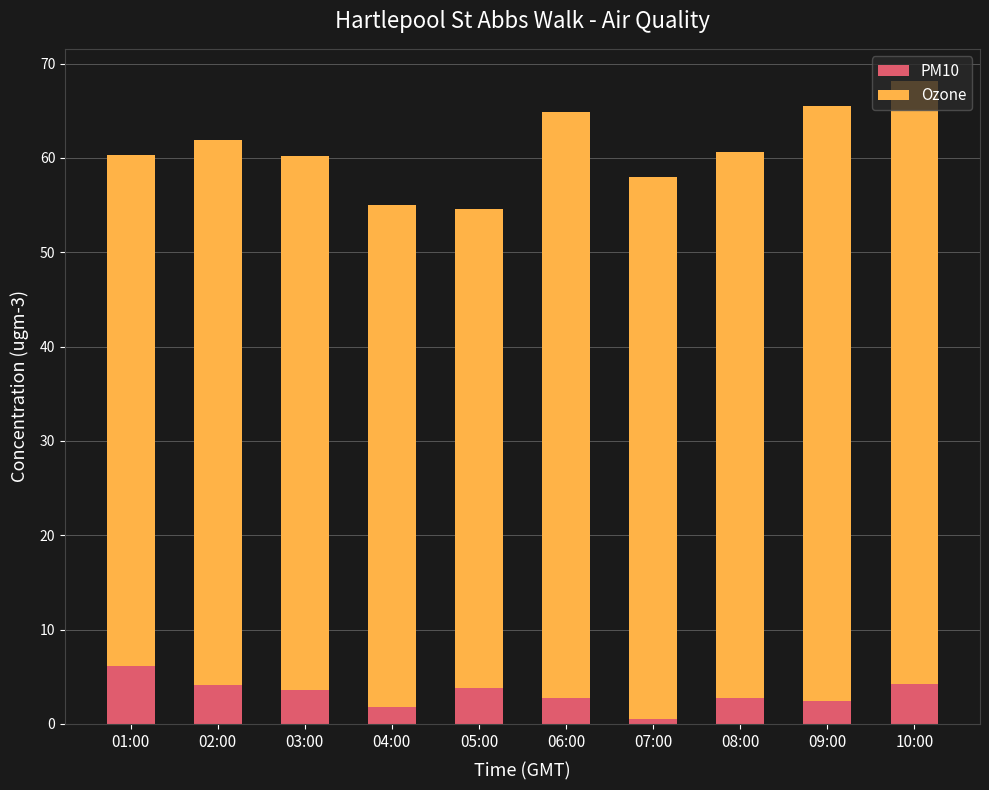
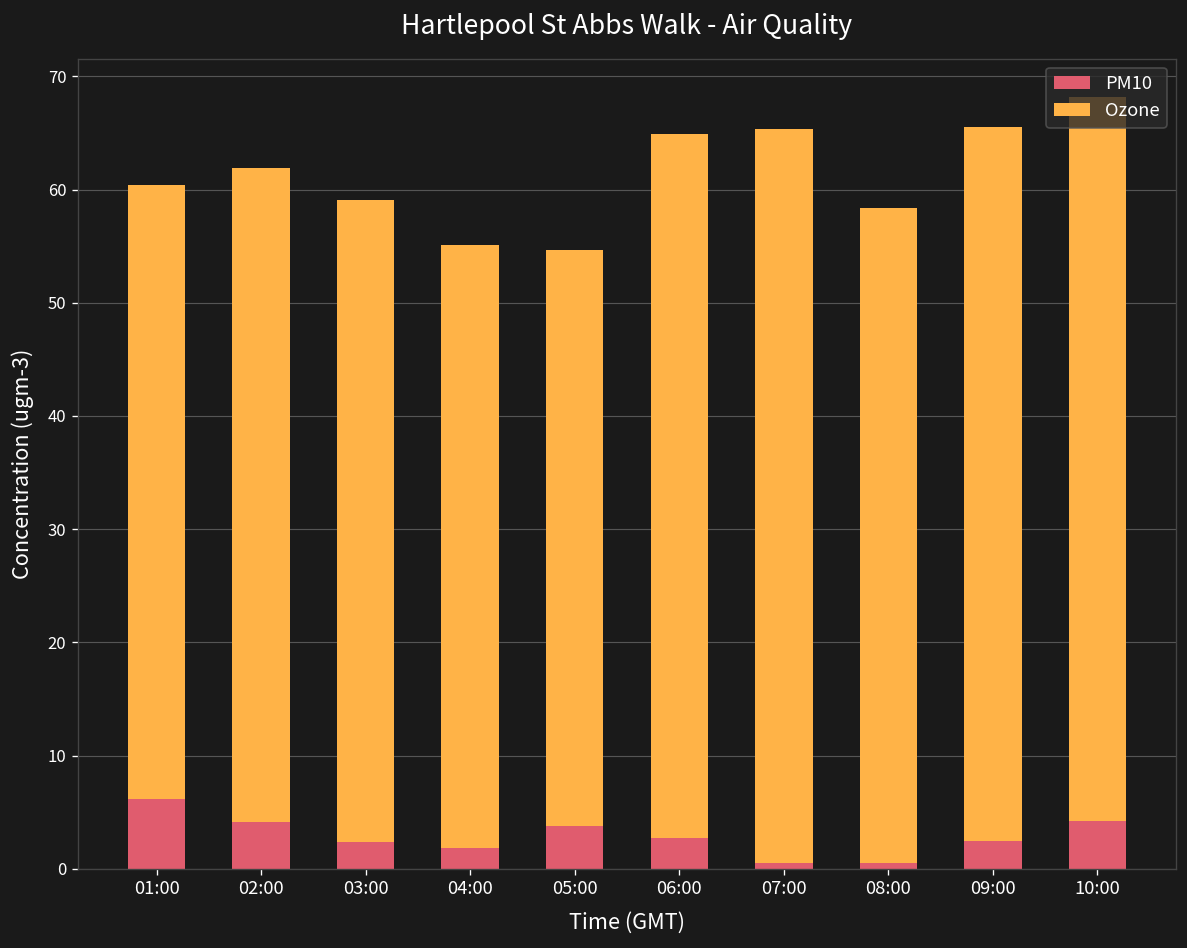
  {
    "PM10": {
      "01:00": 6,
      "02:00": 4,
-     "03:00": 4,
+     "03:00": 2,
      "04:00": 2,
      "05:00": 4,
      "06:00": 3,
      "07:00": 1,
-     "08:00": 3,
+     "08:00": 1,
      "09:00": 2,
      "10:00": 4
    },
    "Ozone": {
      "01:00": 54,
      "02:00": 58,
      "03:00": 57,
      "04:00": 53,
      "05:00": 51,
      "06:00": 62,
-     "07:00": 57,
+     "07:00": 65,
      "08:00": 58,
      "09:00": 63
    }
  }
